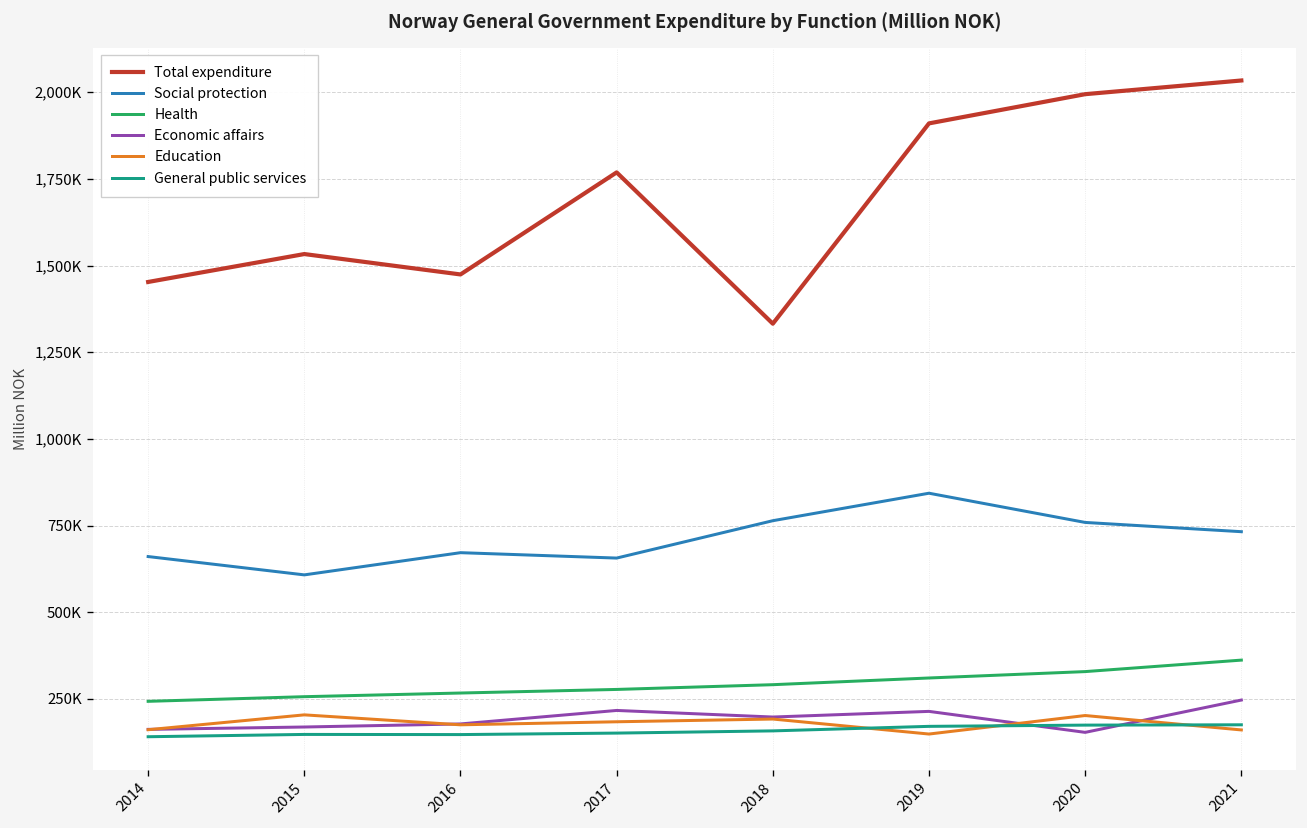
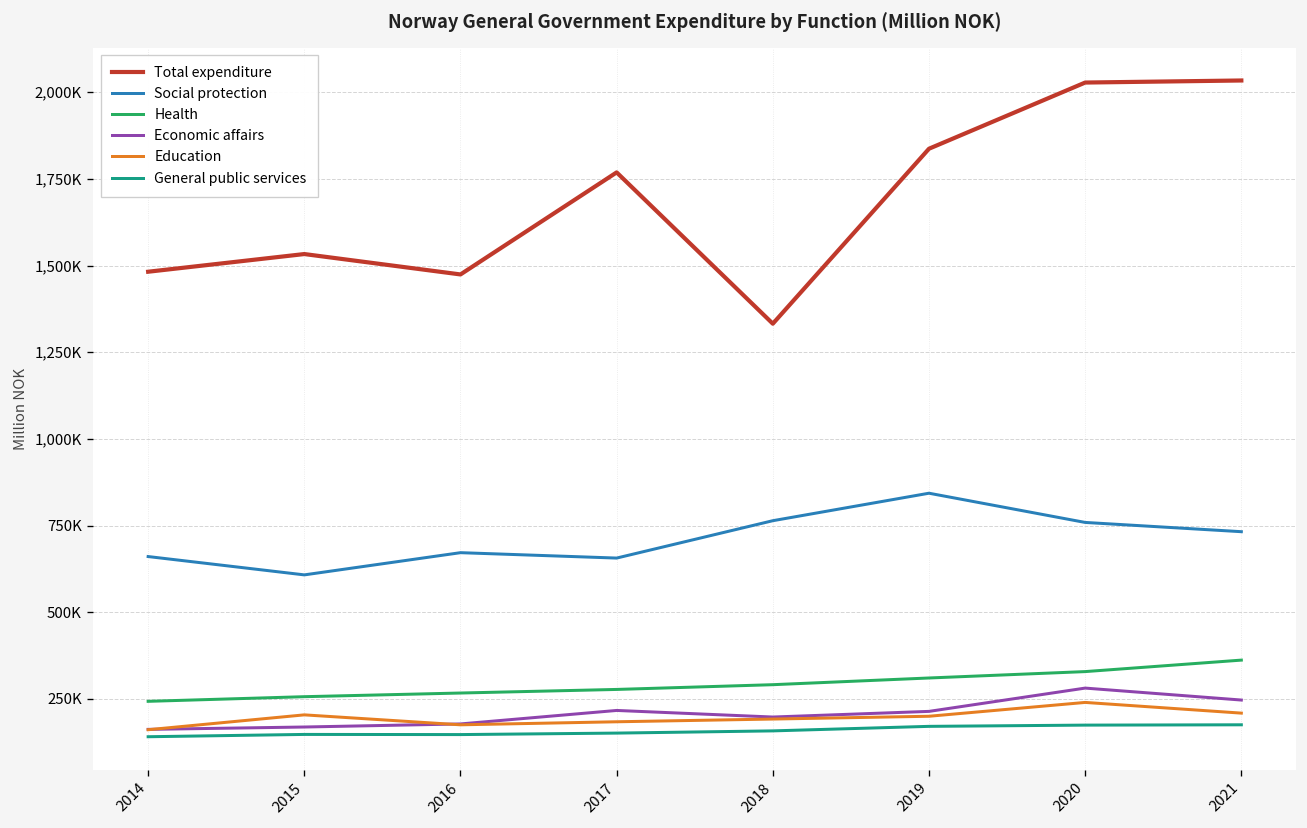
  {
    "Total expenditure": {
-     "2014": "1,450,000",
+     "2014": "1,480,000",
      "2015": "1,530,000",
      "2016": "1,470,000",
      "2017": "1,770,000",
      "2018": "1,330,000",
-     "2019": "1,910,000",
-     "2020": "1,990,000",
+     "2019": "1,840,000",
+     "2020": "2,030,000",
      "2021": "2,030,000"
    },
    "Social protection": {
      "2014": "660,000",
      "2015": "610,000",
      "2016": "670,000",
      "2017": "660,000",
      "2018": "760,000",
      "2019": "840,000",
      "2020": "760,000",
      "2021": "730,000"
    },
    "Economic affairs": {
      "2015": "170,000",
      "2017": "220,000",
      "2019": "210,000",
-     "2020": "150,000",
+     "2020": "280,000",
      "2021": "250,000"
    },
    "Education": {
      "2015": "200,000",
      "2017": "180,000",
-     "2019": "150,000",
-     "2020": "200,000",
-     "2021": "160,000"
+     "2019": "200,000",
+     "2020": "240,000",
+     "2021": "210,000"
    }
  }
